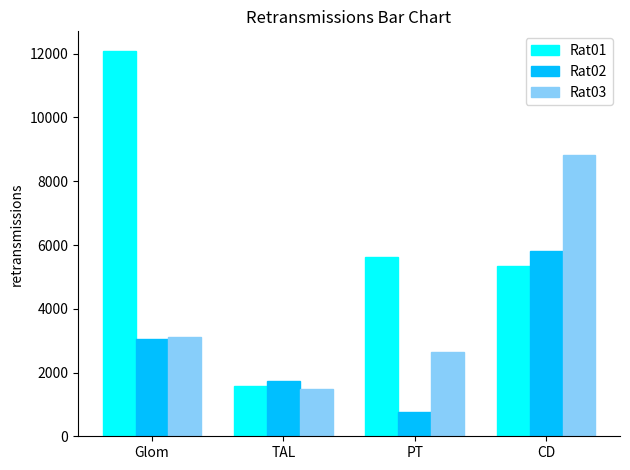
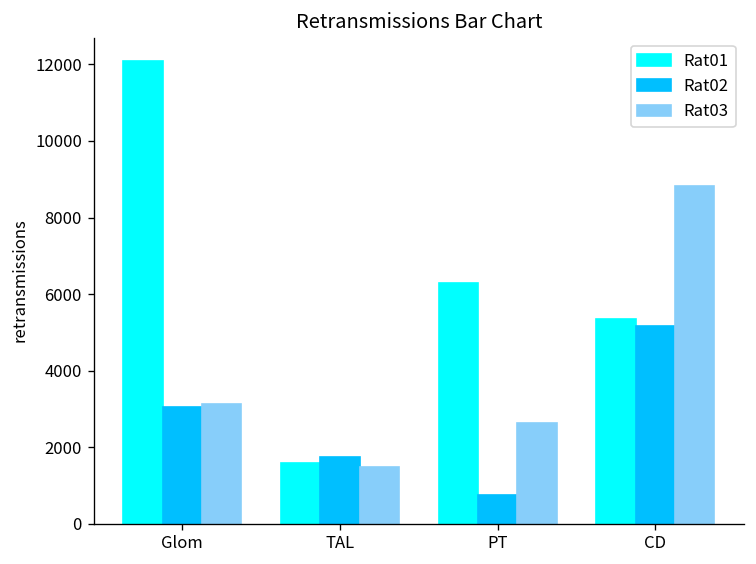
  {
    "Rat01": {
      "Glom": 12100,
      "TAL": 1600,
-     "PT": 5600,
+     "PT": 6300,
      "CD": 5400
    },
    "Rat02": {
      "Glom": 3100,
      "TAL": 1700,
      "PT": 700,
-     "CD": 5800
+     "CD": 5200
    },
    "Rat03": {
      "Glom": 3100,
      "TAL": 1500,
      "PT": 2600,
      "CD": 8800
    }
  }
